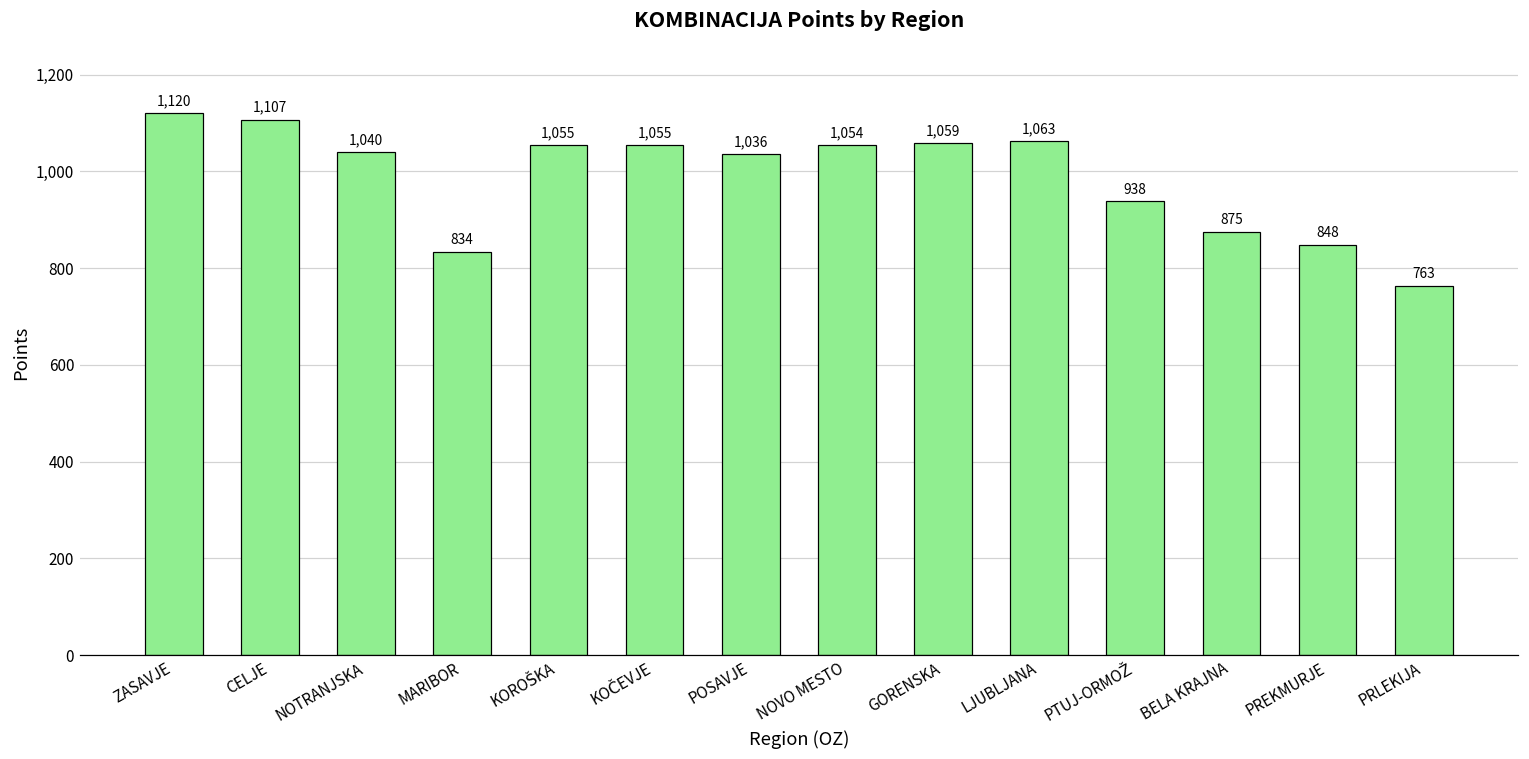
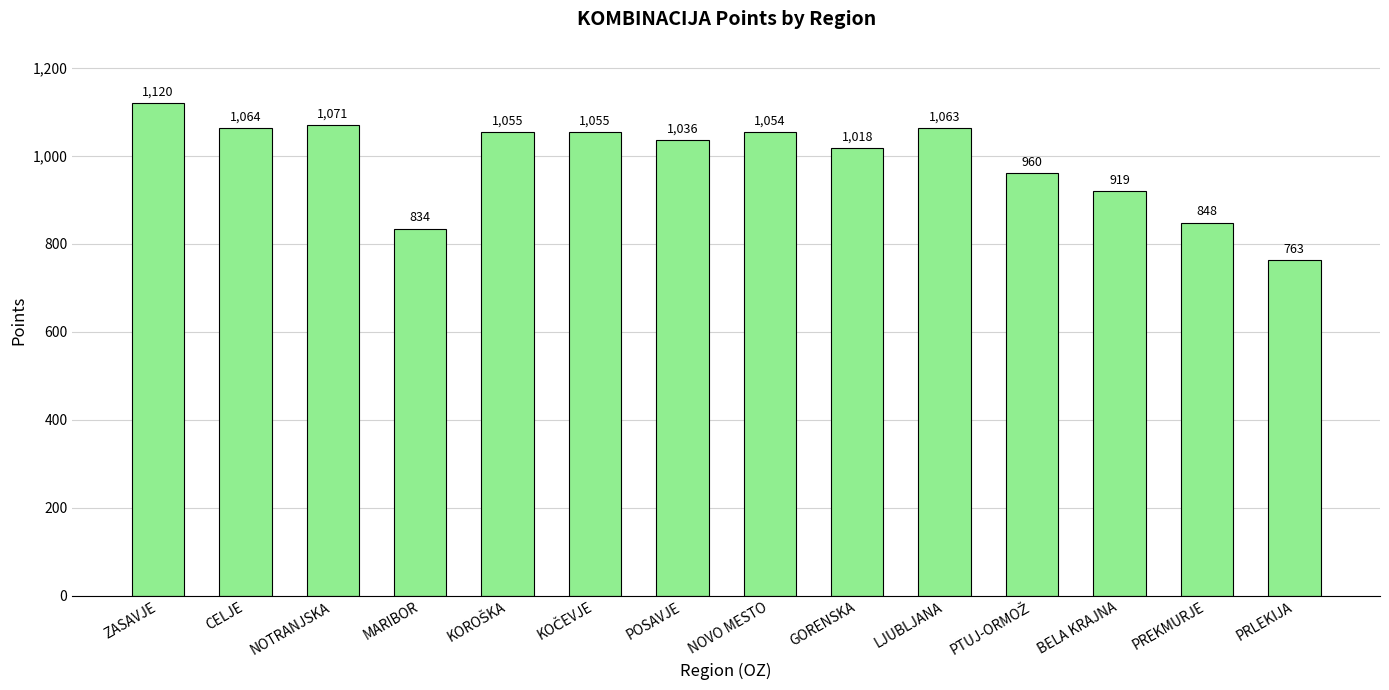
  {
    "ZASAVJE": "1,120",
-   "CELJE": "1,107",
-   "NOTRANJSKA": "1,040",
+   "CELJE": "1,064",
+   "NOTRANJSKA": "1,071",
    "MARIBOR": "834",
    "KOROŠKA": "1,055",
    "KOČEVJE": "1,055",
    "POSAVJE": "1,036",
    "NOVO MESTO": "1,054",
-   "GORENSKA": "1,059",
+   "GORENSKA": "1,018",
    "LJUBLJANA": "1,063",
-   "PTUJ-ORMOŽ": "938",
-   "BELA KRAJNA": "875",
+   "PTUJ-ORMOŽ": "960",
+   "BELA KRAJNA": "919",
    "PREKMURJE": "848",
    "PRLEKIJA": "763"
  }
